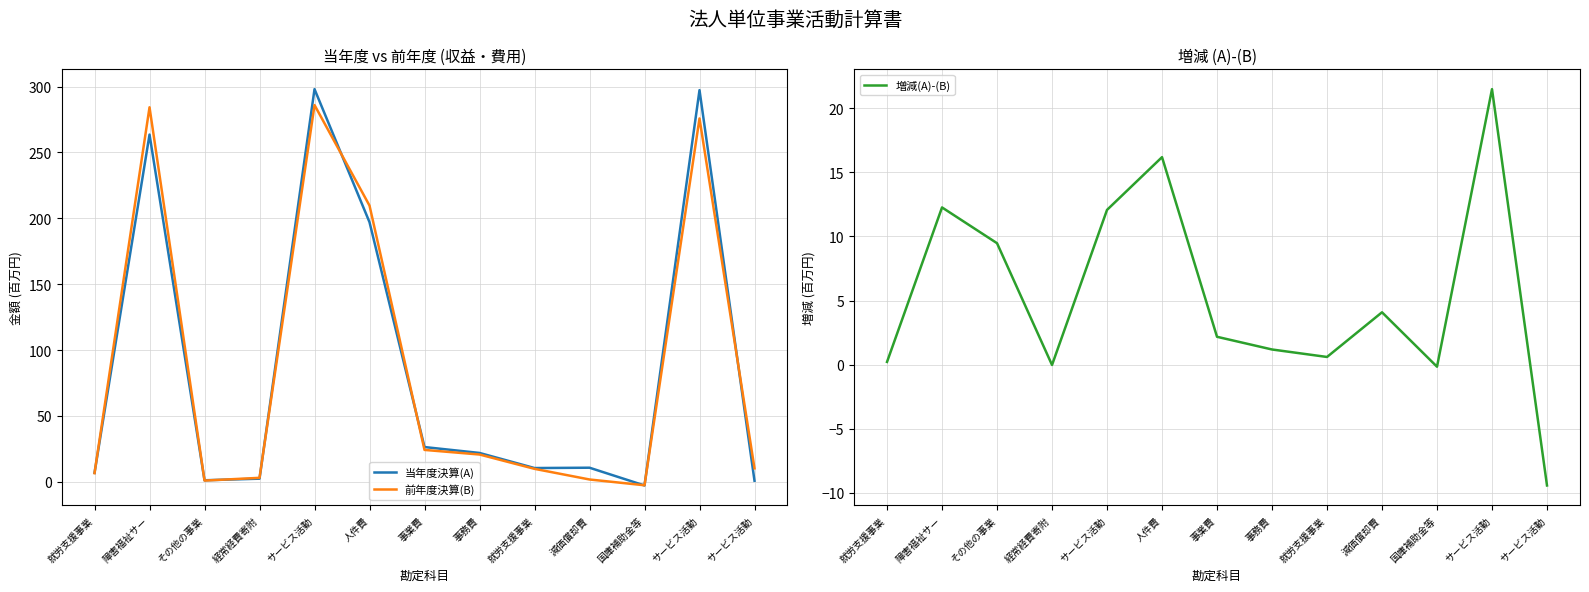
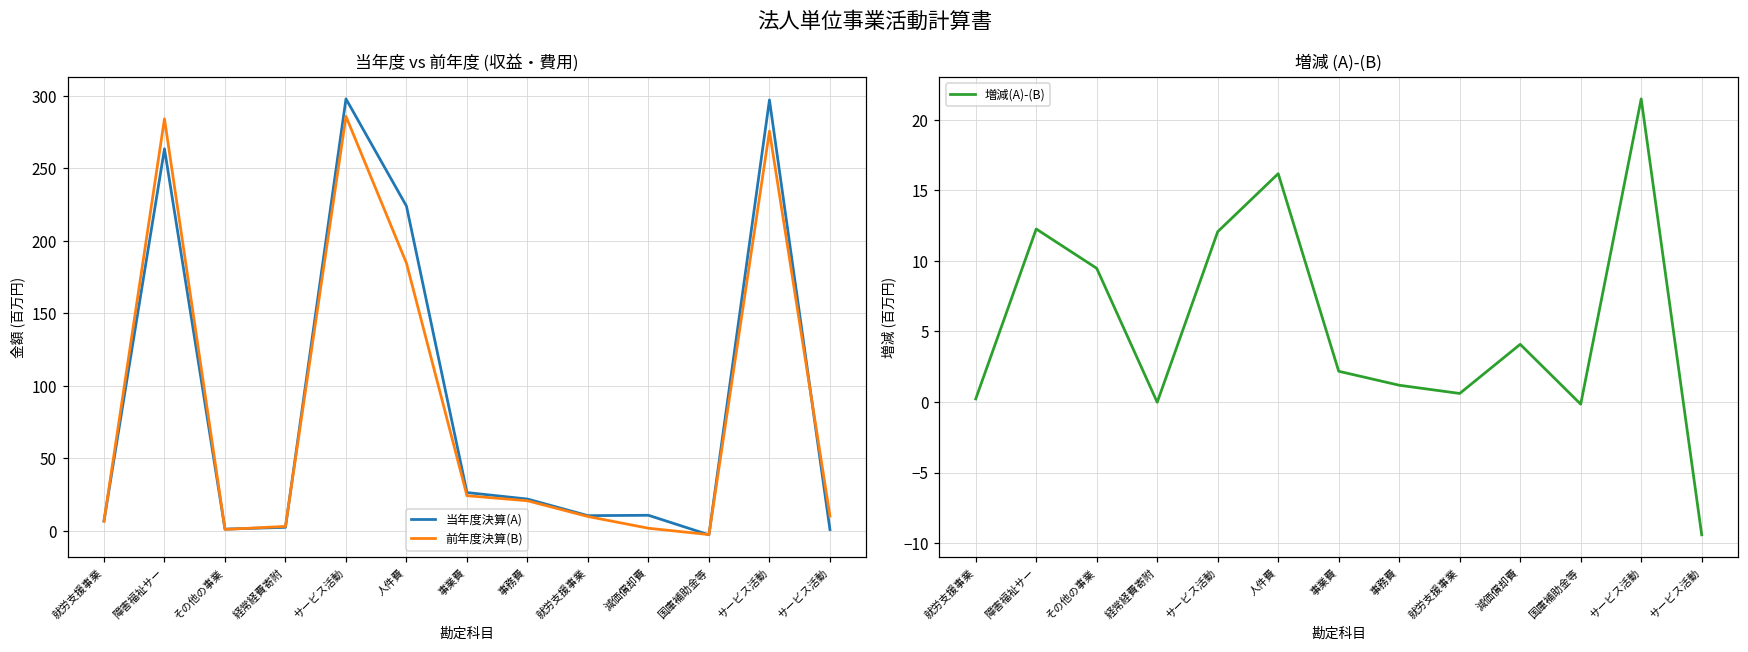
  {
    "当年度 vs 前年度 (収益・費用)": {
      "当年度決算(A)": {
        "障害福祉サー": 264,
-       "人件費": 197,
+       "人件費": 224,
        "事業費": 26,
        "減価償却費": 11
      },
      "前年度決算(B)": {
        "障害福祉サー": 284,
-       "人件費": 210,
+       "人件費": 185,
        "事業費": 24,
        "減価償却費": 2
      }
    },
    "増減 (A)-(B)": {
      "障害福祉サー": 12.3,
      "その他の事業": 9.5,
      "経常経費寄附": 0.0,
      "人件費": 16.2,
      "事業費": 2.2,
      "事務費": 1.2,
      "減価償却費": 4.1,
      "国庫補助金等": -0.2
    }
  }
